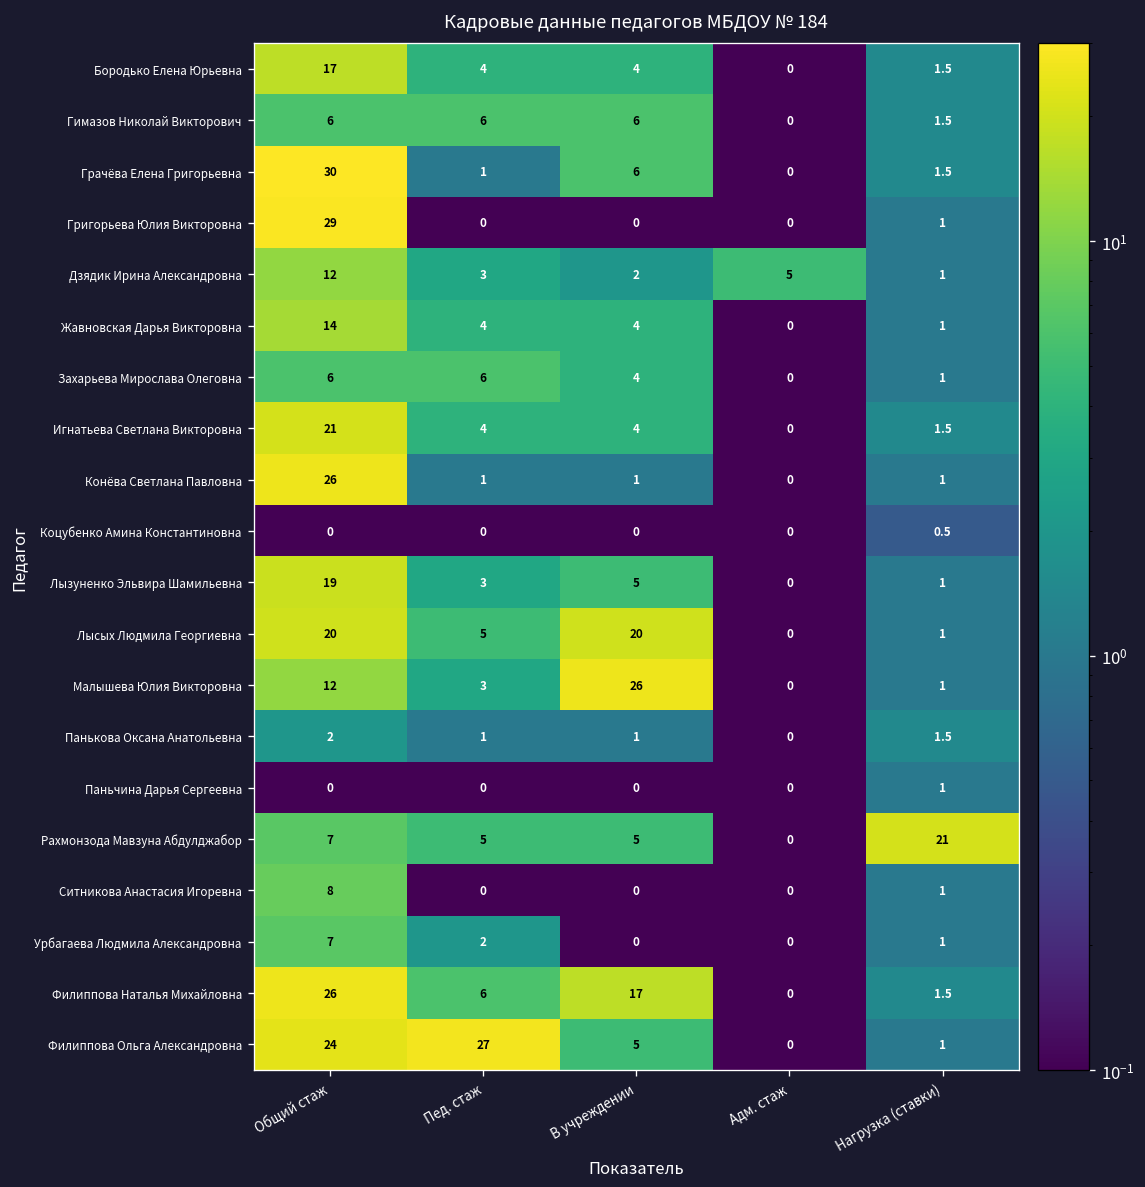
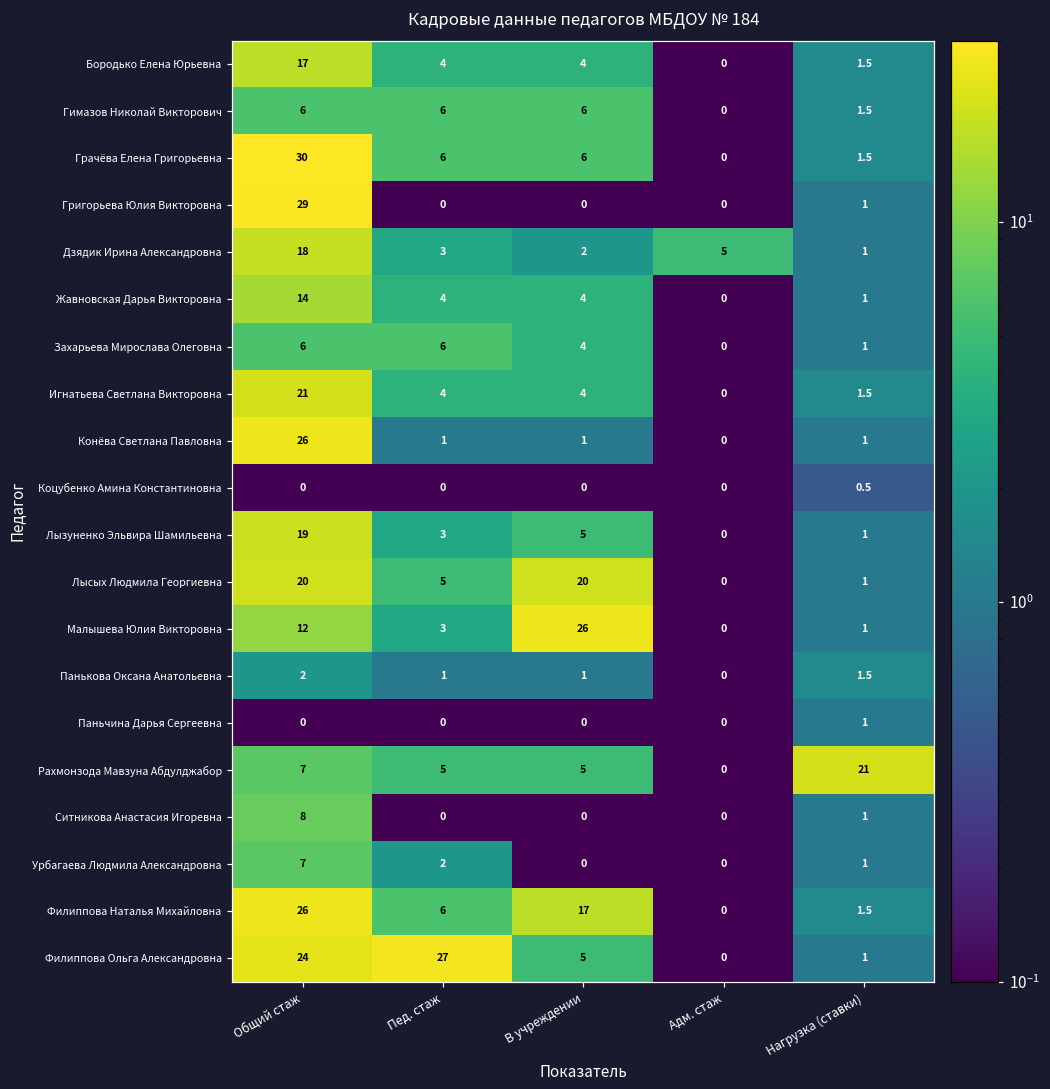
  {
    "Бородько Елена Юрьевна": {
      "Общий стаж": 17,
      "Пед. стаж": 4,
      "В учреждении": 4,
      "Адм. стаж": 0,
      "Нагрузка (ставки)": 1.5
    },
    "Гимазов Николай Викторович": {
      "Общий стаж": 6,
      "Пед. стаж": 6,
      "В учреждении": 6,
      "Адм. стаж": 0,
      "Нагрузка (ставки)": 1.5
    },
    "Грачёва Елена Григорьевна": {
      "Общий стаж": 30,
-     "Пед. стаж": 1,
+     "Пед. стаж": 6,
      "В учреждении": 6,
      "Адм. стаж": 0,
      "Нагрузка (ставки)": 1.5
    },
    "Григорьева Юлия Викторовна": {
      "Общий стаж": 29,
      "Пед. стаж": 0,
      "В учреждении": 0,
      "Адм. стаж": 0,
      "Нагрузка (ставки)": 1
    },
    "Дзядик Ирина Александровна": {
-     "Общий стаж": 12,
+     "Общий стаж": 18,
      "Пед. стаж": 3,
      "В учреждении": 2,
      "Адм. стаж": 5,
      "Нагрузка (ставки)": 1
    },
    "Жавновская Дарья Викторовна": {
      "Общий стаж": 14,
      "Пед. стаж": 4,
      "В учреждении": 4,
      "Адм. стаж": 0,
      "Нагрузка (ставки)": 1
    },
    "Захарьева Мирослава Олеговна": {
      "Общий стаж": 6,
      "Пед. стаж": 6,
      "В учреждении": 4,
      "Адм. стаж": 0,
      "Нагрузка (ставки)": 1
    },
    "Игнатьева Светлана Викторовна": {
      "Общий стаж": 21,
      "Пед. стаж": 4,
      "В учреждении": 4,
      "Адм. стаж": 0,
      "Нагрузка (ставки)": 1.5
    },
    "Конёва Светлана Павловна": {
      "Общий стаж": 26,
      "Пед. стаж": 1,
      "В учреждении": 1,
      "Адм. стаж": 0,
      "Нагрузка (ставки)": 1
    },
    "Коцубенко Амина Константиновна": {
      "Общий стаж": 0,
      "Пед. стаж": 0,
      "В учреждении": 0,
      "Адм. стаж": 0,
      "Нагрузка (ставки)": 0.5
    },
    "Лызуненко Эльвира Шамильевна": {
      "Общий стаж": 19,
      "Пед. стаж": 3,
      "В учреждении": 5,
      "Адм. стаж": 0,
      "Нагрузка (ставки)": 1
    },
    "Лысых Людмила Георгиевна": {
      "Общий стаж": 20,
      "Пед. стаж": 5,
      "В учреждении": 20,
      "Адм. стаж": 0,
      "Нагрузка (ставки)": 1
    },
    "Малышева Юлия Викторовна": {
      "Общий стаж": 12,
      "Пед. стаж": 3,
      "В учреждении": 26,
      "Адм. стаж": 0,
      "Нагрузка (ставки)": 1
    },
    "Панькова Оксана Анатольевна": {
      "Общий стаж": 2,
      "Пед. стаж": 1,
      "В учреждении": 1,
      "Адм. стаж": 0,
      "Нагрузка (ставки)": 1.5
    },
    "Паньчина Дарья Сергеевна": {
      "Общий стаж": 0,
      "Пед. стаж": 0,
      "В учреждении": 0,
      "Адм. стаж": 0,
      "Нагрузка (ставки)": 1
    },
    "Рахмонзода Мавзуна Абдулджабор": {
      "Общий стаж": 7,
      "Пед. стаж": 5,
      "В учреждении": 5,
      "Адм. стаж": 0,
      "Нагрузка (ставки)": 21
    },
    "Ситникова Анастасия Игоревна": {
      "Общий стаж": 8,
      "Пед. стаж": 0,
      "В учреждении": 0,
      "Адм. стаж": 0,
      "Нагрузка (ставки)": 1
    },
    "Урбагаева Людмила Александровна": {
      "Общий стаж": 7,
      "Пед. стаж": 2,
      "В учреждении": 0,
      "Адм. стаж": 0,
      "Нагрузка (ставки)": 1
    },
    "Филиппова Наталья Михайловна": {
      "Общий стаж": 26,
      "Пед. стаж": 6,
      "В учреждении": 17,
      "Адм. стаж": 0,
      "Нагрузка (ставки)": 1.5
    },
    "Филиппова Ольга Александровна": {
      "Общий стаж": 24,
      "Пед. стаж": 27,
      "В учреждении": 5,
      "Адм. стаж": 0,
      "Нагрузка (ставки)": 1
    }
  }
